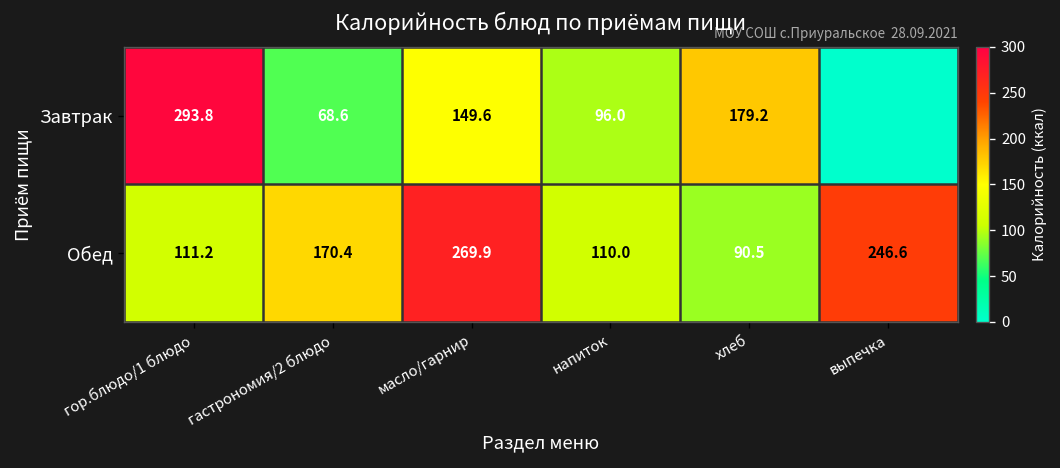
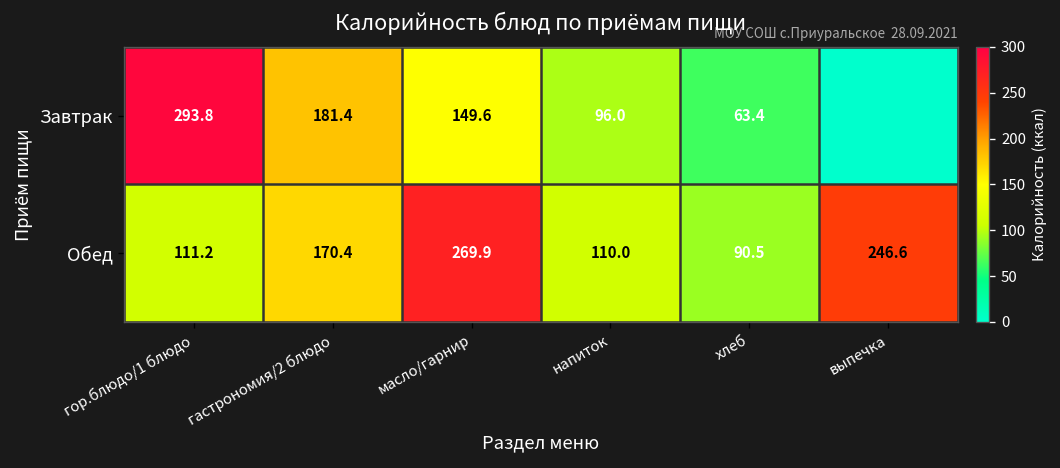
  {
    "Завтрак": {
      "гор.блюдо/1 блюдо": 293.8,
-     "гастрономия/2 блюдо": 68.6,
+     "гастрономия/2 блюдо": 181.4,
      "масло/гарнир": 149.6,
      "напиток": 96.0,
-     "хлеб": 179.2
+     "хлеб": 63.4
    },
    "Обед": {
      "гор.блюдо/1 блюдо": 111.2,
      "гастрономия/2 блюдо": 170.4,
      "масло/гарнир": 269.9,
      "напиток": 110.0,
      "хлеб": 90.5,
      "выпечка": 246.6
    }
  }
